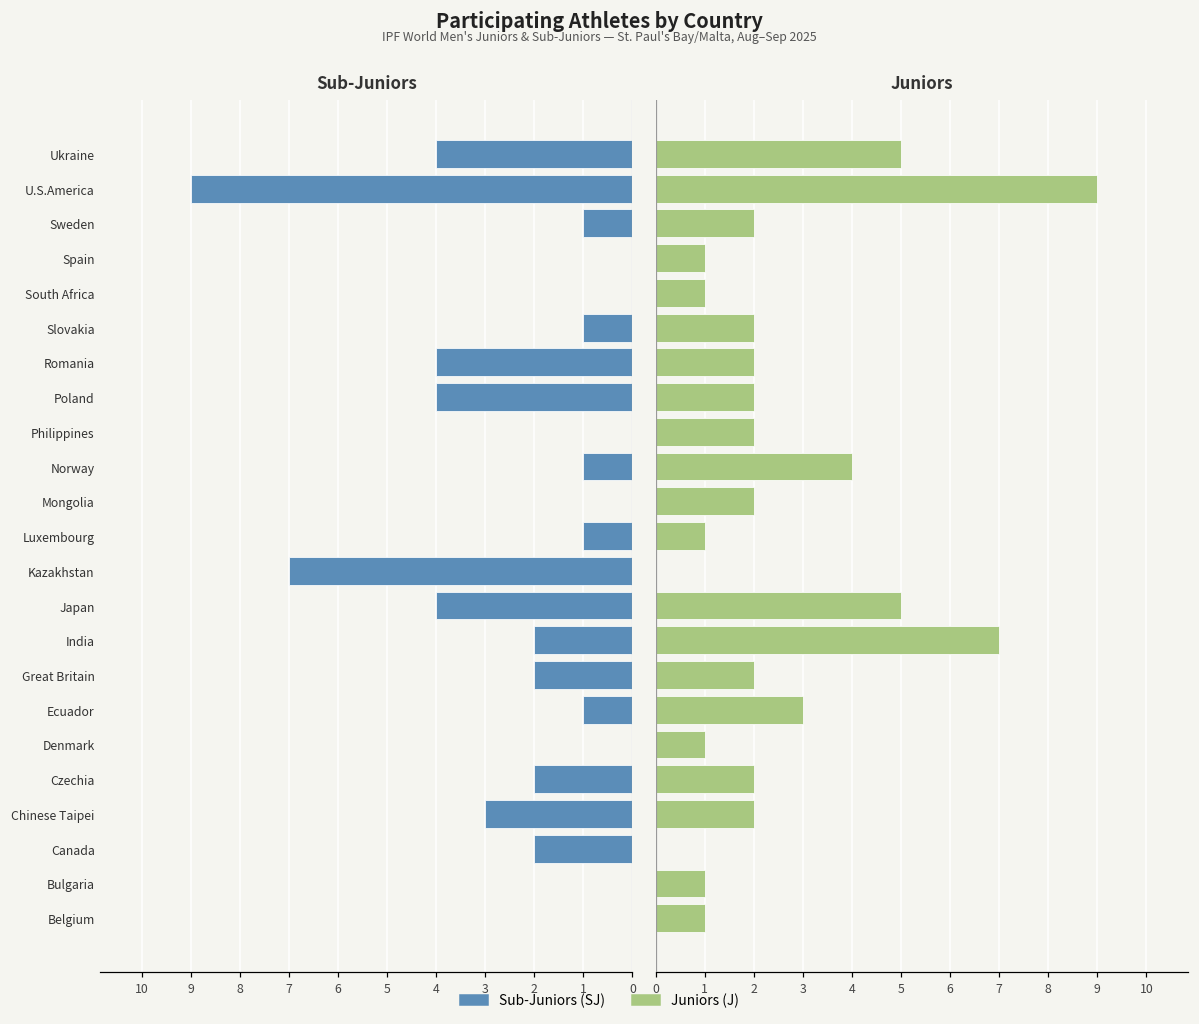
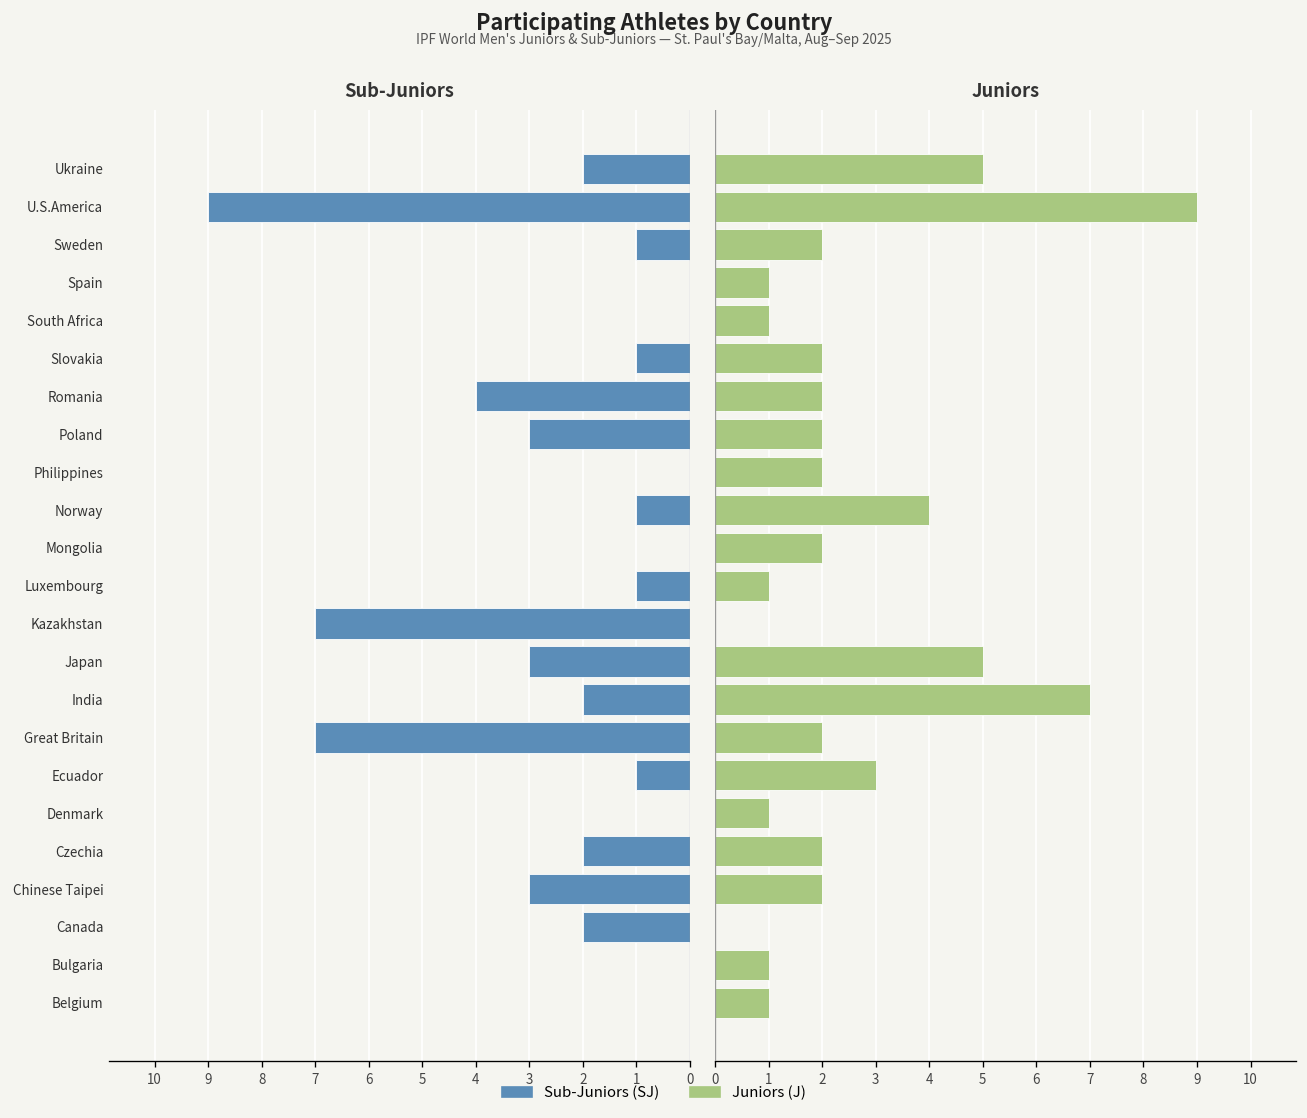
  {
    "Sub-Juniors": {
-     "Ukraine": 4,
+     "Ukraine": 2,
      "U.S.America": 9,
      "Sweden": 1,
      "Spain": 0,
      "South Africa": 0,
      "Slovakia": 1,
      "Romania": 4,
-     "Poland": 4,
+     "Poland": 3,
      "Philippines": 0,
      "Norway": 1,
      "Mongolia": 0,
      "Luxembourg": 1,
      "Kazakhstan": 7,
-     "Japan": 4,
+     "Japan": 3,
      "India": 2,
-     "Great Britain": 2,
+     "Great Britain": 7,
      "Ecuador": 1,
      "Denmark": 0,
      "Czechia": 2,
      "Chinese Taipei": 3,
      "Canada": 2,
      "Bulgaria": 0,
      "Belgium": 0
    }
  }
